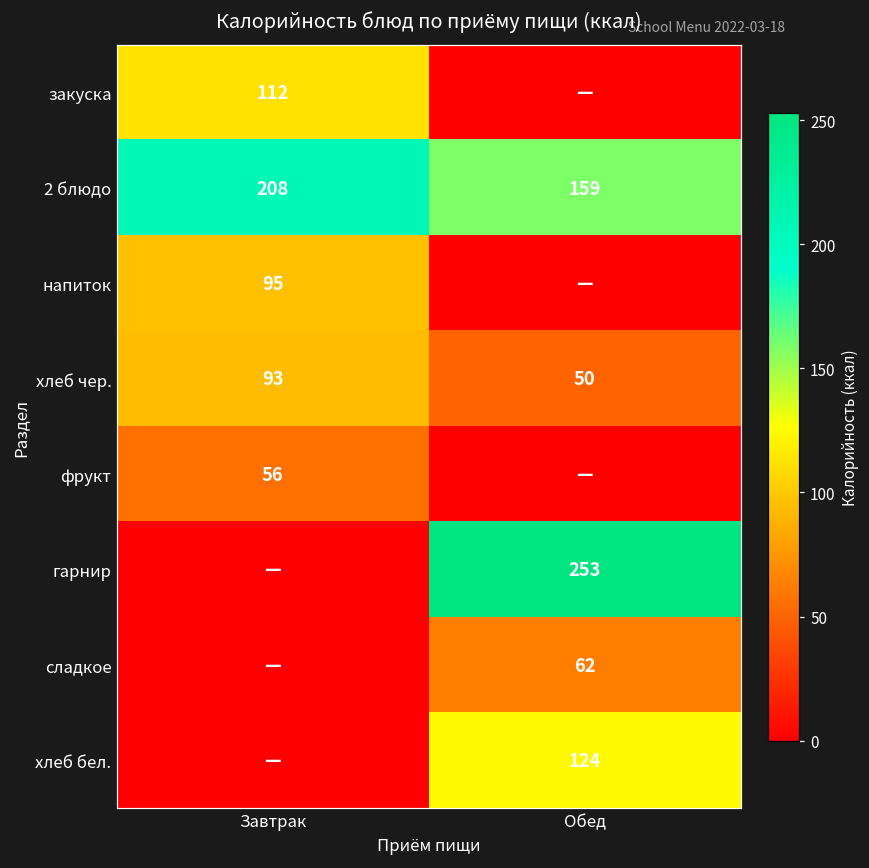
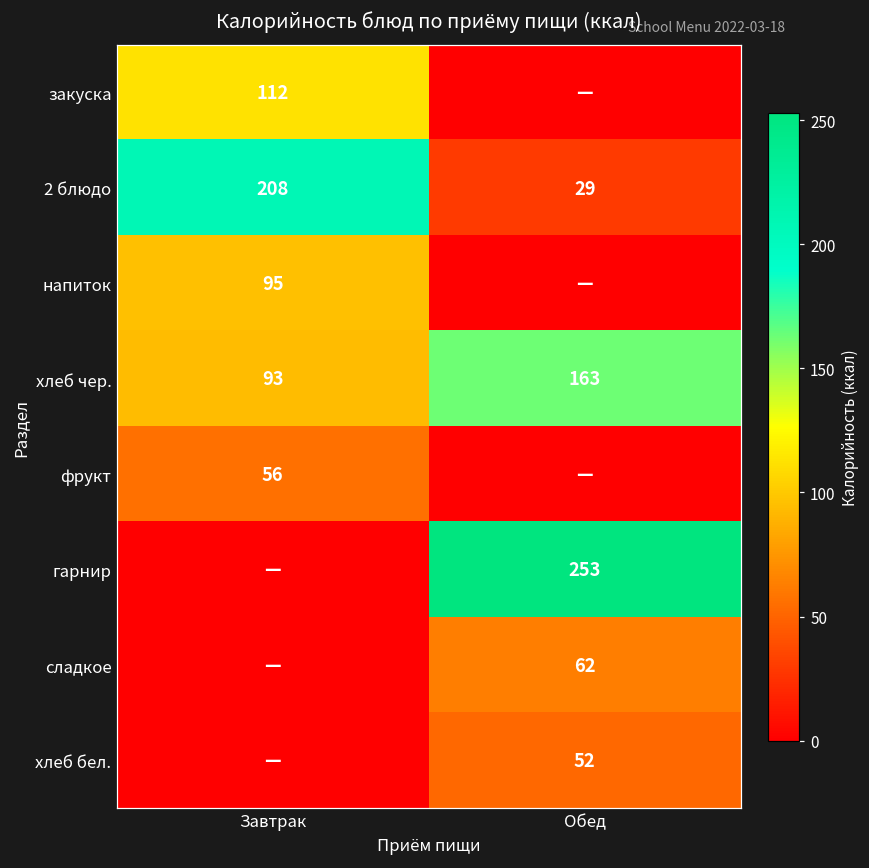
  {
    "закуска": {
      "Завтрак": 112
    },
    "2 блюдо": {
      "Завтрак": 208,
-     "Обед": 159
+     "Обед": 29
    },
    "напиток": {
      "Завтрак": 95
    },
    "хлеб чер.": {
      "Завтрак": 93,
-     "Обед": 50
+     "Обед": 163
    },
    "фрукт": {
      "Завтрак": 56
    },
    "гарнир": {
      "Обед": 253
    },
    "сладкое": {
      "Обед": 62
    },
    "хлеб бел.": {
-     "Обед": 124
+     "Обед": 52
    }
  }
